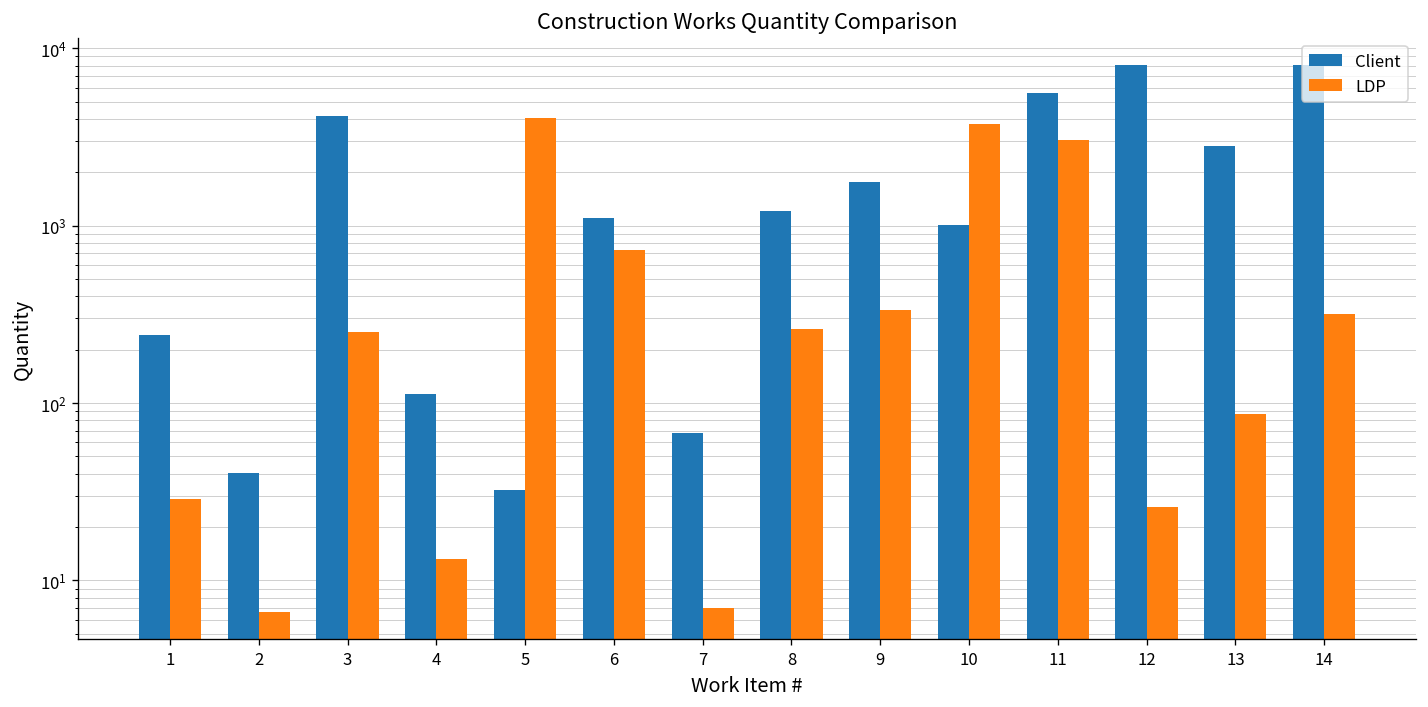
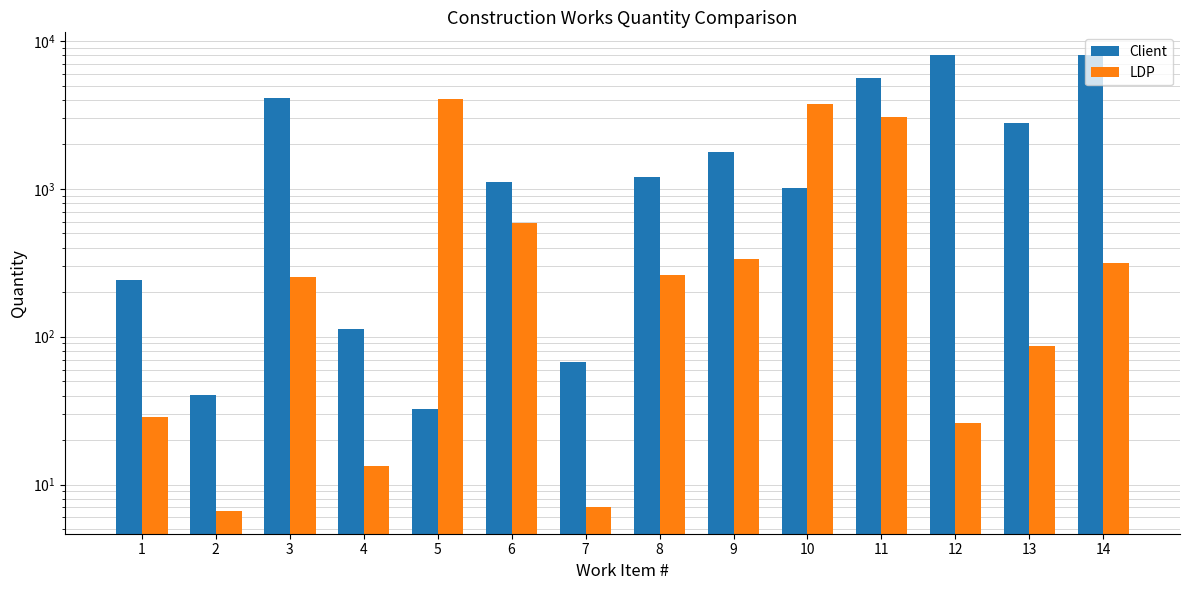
  {
    "Client": {
      "1": 240,
      "2": 40,
      "3": 4100,
      "4": 110,
      "5": 32,
      "6": 1100,
      "7": 70,
      "8": 1200,
      "9": 1800,
      "10": 1000,
      "11": 5600,
      "12": 8000,
      "13": 2800
    },
    "LDP": {
      "1": 29,
      "2": 7,
      "3": 250,
      "4": 13,
      "5": 4100,
-     "6": 700,
+     "6": 590,
      "7": 7,
      "8": 260,
      "9": 330,
      "10": 3700,
      "11": 3100,
      "12": 26,
      "13": 90,
      "14": 320
    }
  }
